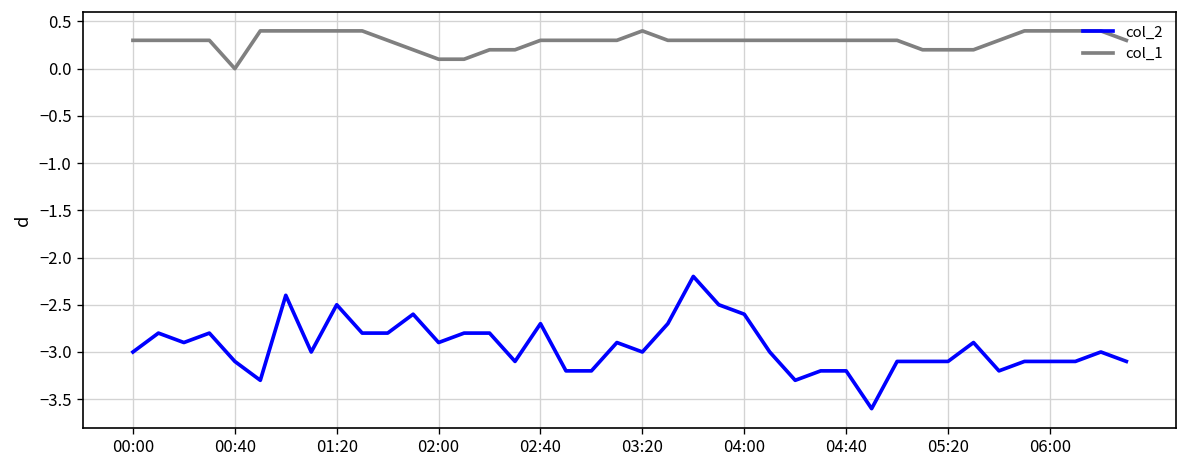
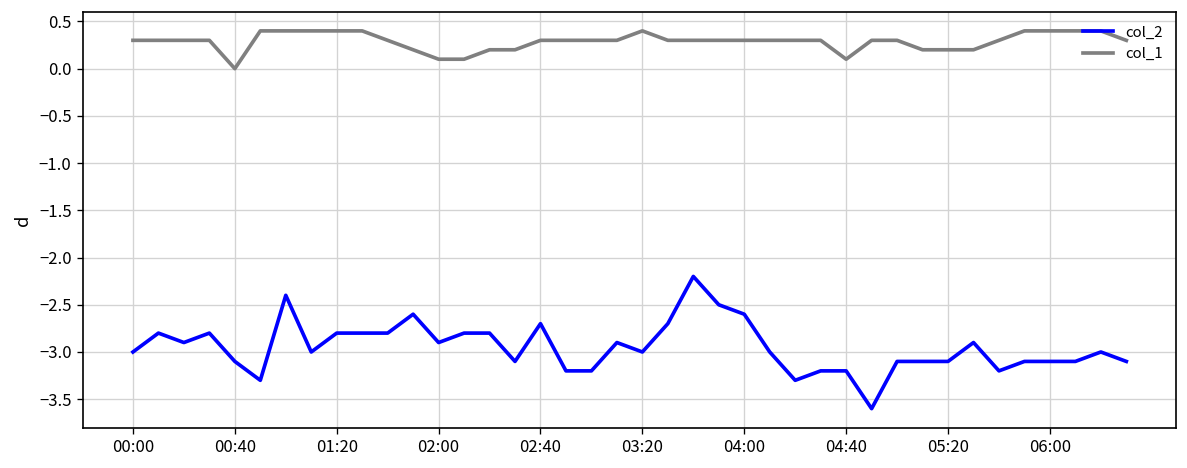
  {
    "col_2": {
      "00:00": -3.0,
      "00:40": -3.1,
-     "01:20": -2.5,
+     "01:20": -2.8,
      "02:00": -2.9,
      "02:40": -2.7,
      "03:20": -3.0,
      "04:00": -2.6,
      "04:40": -3.2,
      "05:20": -3.1,
      "06:00": -3.1
    },
    "col_1": {
      "00:00": 0.3,
      "00:40": 0.0,
      "01:20": 0.4,
      "02:00": 0.1,
      "02:40": 0.3,
      "03:20": 0.4,
      "04:00": 0.3,
-     "04:40": 0.3,
+     "04:40": 0.1,
      "05:20": 0.2,
      "06:00": 0.4
    }
  }
